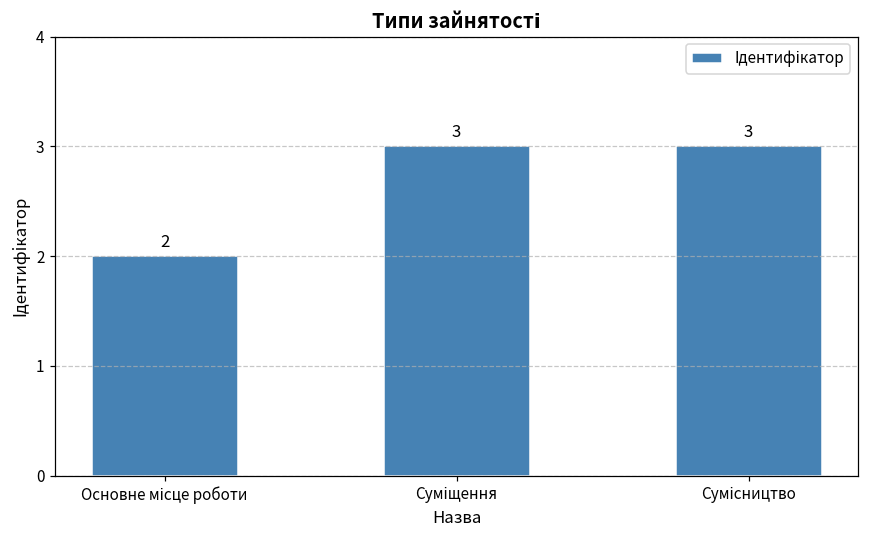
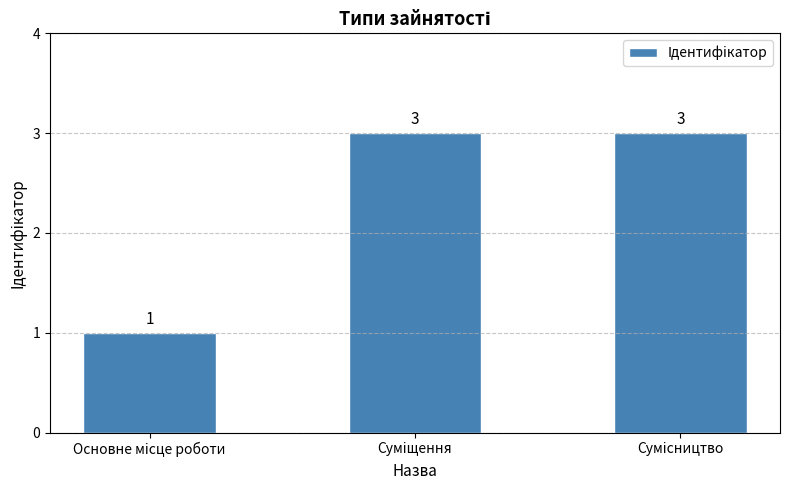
  {
-   "Основне місце роботи": 2,
+   "Основне місце роботи": 1,
    "Суміщення": 3,
    "Сумісництво": 3
  }
